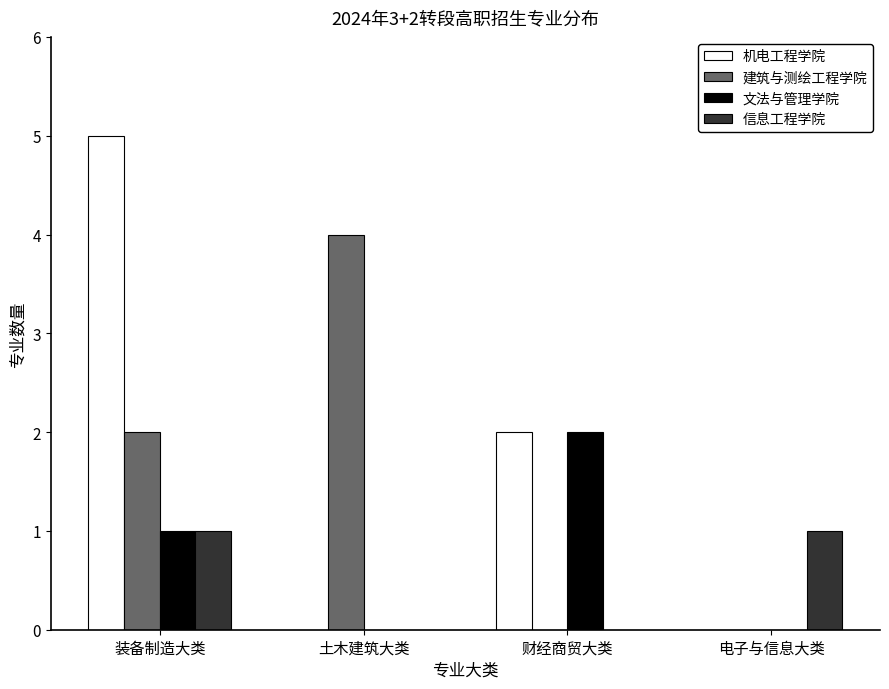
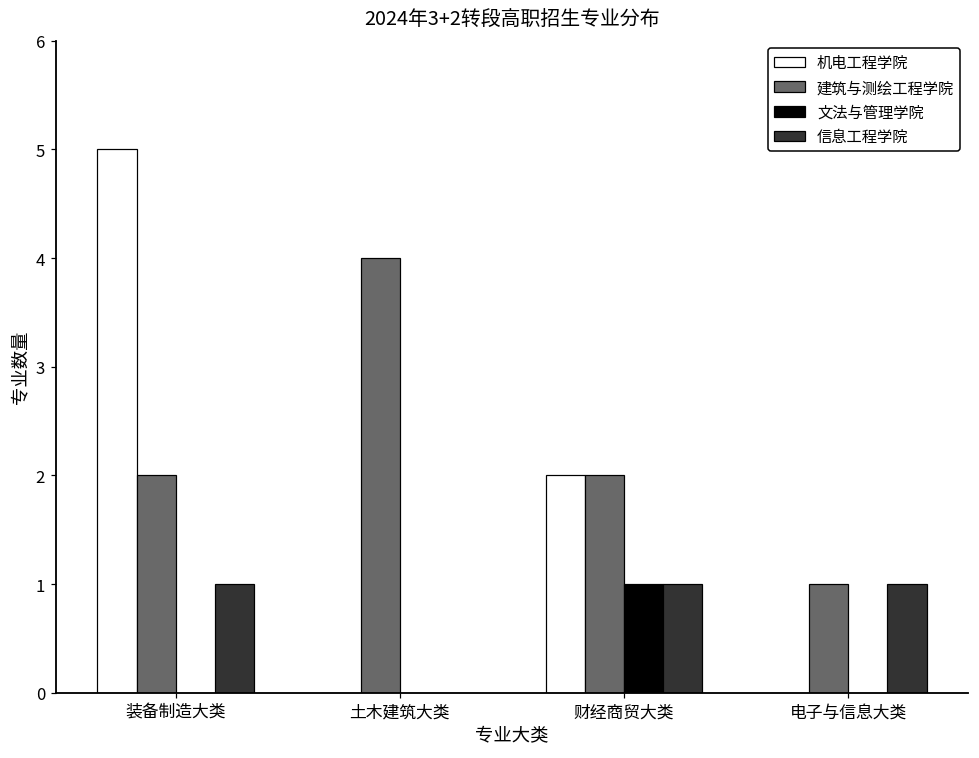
  {
    "机电工程学院": {
      "装备制造大类": 5,
      "土木建筑大类": 0,
      "财经商贸大类": 2,
      "电子与信息大类": 0
    },
    "建筑与测绘工程学院": {
      "装备制造大类": 2,
      "土木建筑大类": 4,
-     "财经商贸大类": 0,
-     "电子与信息大类": 0
+     "财经商贸大类": 2,
+     "电子与信息大类": 1
    },
    "文法与管理学院": {
-     "装备制造大类": 1,
+     "装备制造大类": 0,
      "土木建筑大类": 0,
-     "财经商贸大类": 2,
+     "财经商贸大类": 1,
      "电子与信息大类": 0
    },
    "信息工程学院": {
      "装备制造大类": 1,
      "土木建筑大类": 0,
-     "财经商贸大类": 0,
+     "财经商贸大类": 1,
      "电子与信息大类": 1
    }
  }
